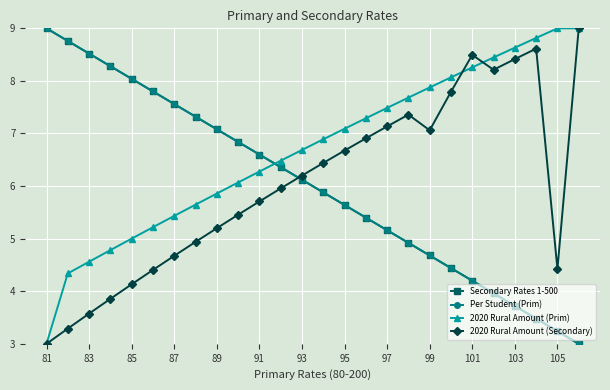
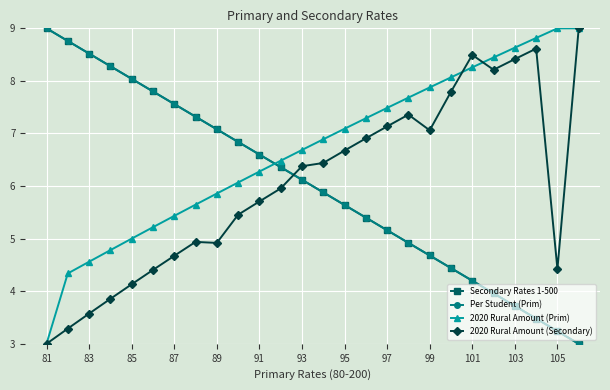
  {
    "2020 Rural Amount (Secondary)": {
      "83": 3.6,
      "85": 4.1,
      "87": 4.7,
-     "89": 5.2,
+     "89": 4.9,
      "91": 5.7,
-     "93": 6.2,
+     "93": 6.4,
      "95": 6.7,
      "97": 7.1,
      "99": 7.1,
      "101": 8.5,
      "103": 8.4,
      "105": 4.4
    }
  }
